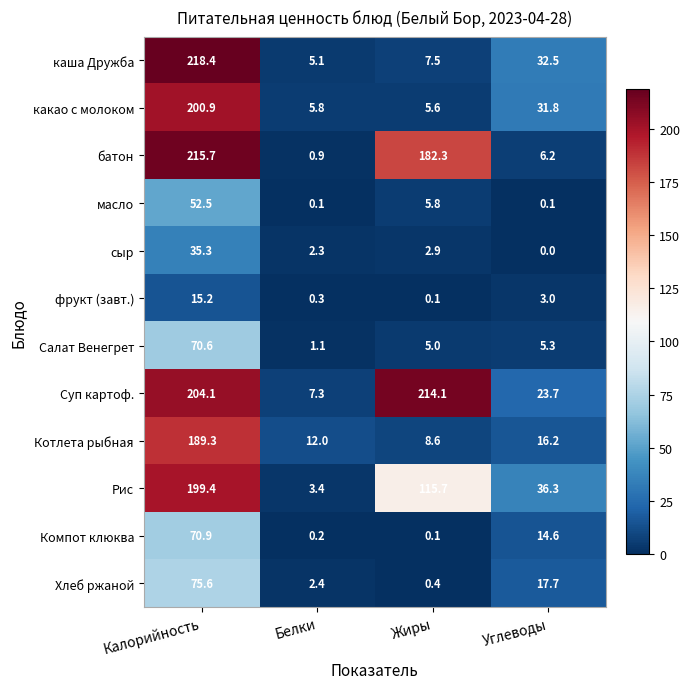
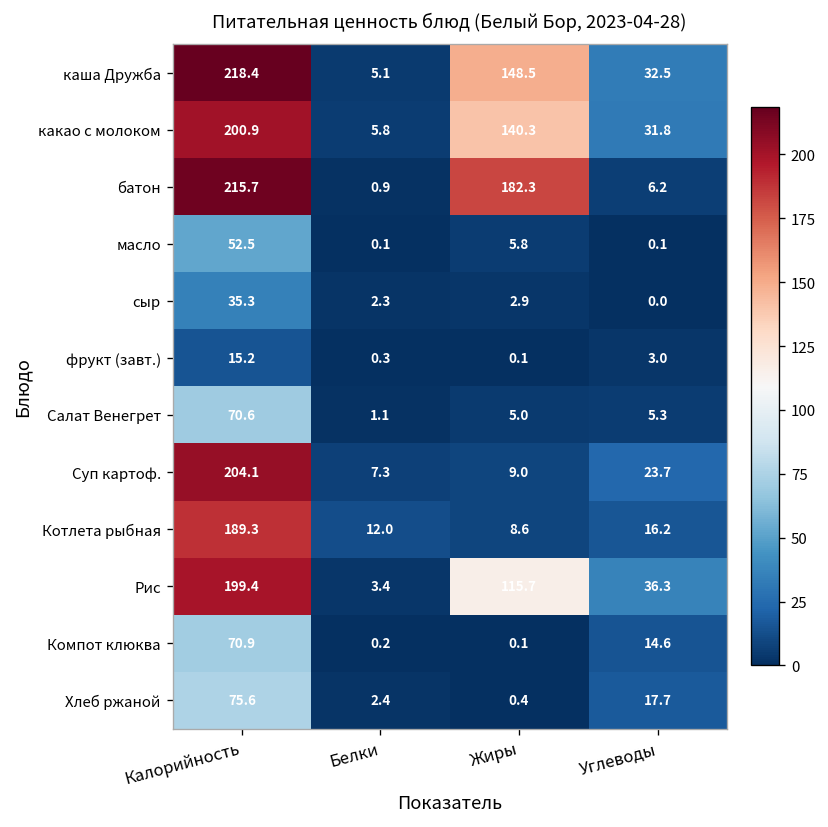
  {
    "каша Дружба": {
      "Калорийность": 218.4,
      "Белки": 5.1,
-     "Жиры": 7.5,
+     "Жиры": 148.5,
      "Углеводы": 32.5
    },
    "какао с молоком": {
      "Калорийность": 200.9,
      "Белки": 5.8,
-     "Жиры": 5.6,
+     "Жиры": 140.3,
      "Углеводы": 31.8
    },
    "батон": {
      "Калорийность": 215.7,
      "Белки": 0.9,
      "Жиры": 182.3,
      "Углеводы": 6.2
    },
    "масло": {
      "Калорийность": 52.5,
      "Белки": 0.1,
      "Жиры": 5.8,
      "Углеводы": 0.1
    },
    "сыр": {
      "Калорийность": 35.3,
      "Белки": 2.3,
      "Жиры": 2.9,
      "Углеводы": 0.0
    },
    "фрукт (завт.)": {
      "Калорийность": 15.2,
      "Белки": 0.3,
      "Жиры": 0.1,
      "Углеводы": 3.0
    },
    "Салат Венегрет": {
      "Калорийность": 70.6,
      "Белки": 1.1,
      "Жиры": 5.0,
      "Углеводы": 5.3
    },
    "Суп картоф.": {
      "Калорийность": 204.1,
      "Белки": 7.3,
-     "Жиры": 214.1,
+     "Жиры": 9.0,
      "Углеводы": 23.7
    },
    "Котлета рыбная": {
      "Калорийность": 189.3,
      "Белки": 12.0,
      "Жиры": 8.6,
      "Углеводы": 16.2
    },
    "Рис": {
      "Калорийность": 199.4,
      "Белки": 3.4,
      "Углеводы": 36.3
    },
    "Компот клюква": {
      "Калорийность": 70.9,
      "Белки": 0.2,
      "Жиры": 0.1,
      "Углеводы": 14.6
    },
    "Хлеб ржаной": {
      "Калорийность": 75.6,
      "Белки": 2.4,
      "Жиры": 0.4,
      "Углеводы": 17.7
    }
  }
